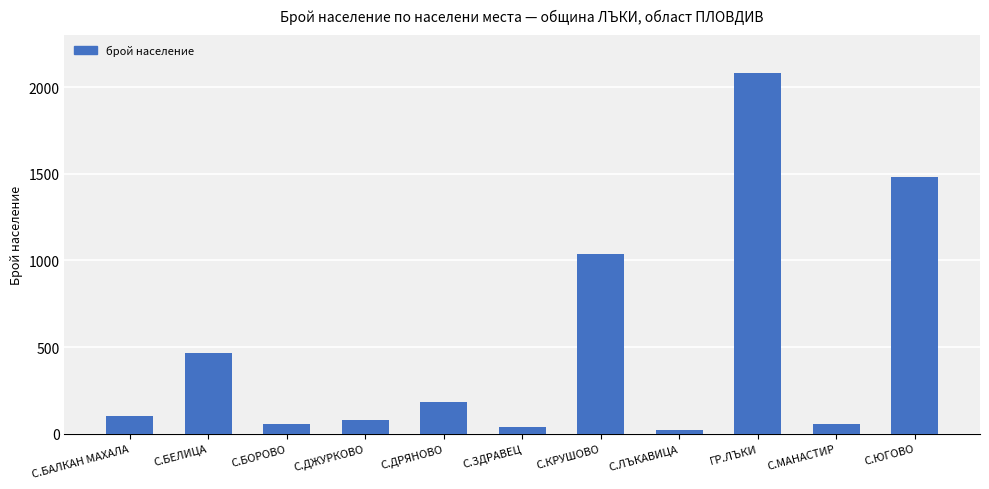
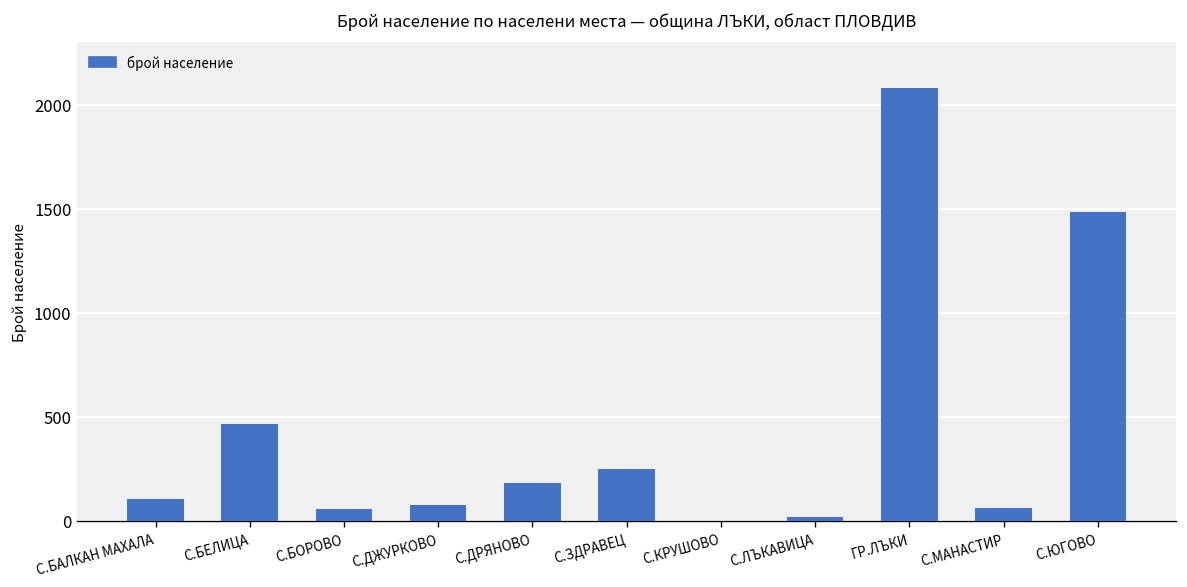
  {
    "С.БАЛКАН МАХАЛА": 110,
    "С.БЕЛИЦА": 460,
    "С.БОРОВО": 60,
    "С.ДЖУРКОВО": 80,
    "С.ДРЯНОВО": 180,
-   "С.ЗДРАВЕЦ": 40,
-   "С.КРУШОВО": 1040,
+   "С.ЗДРАВЕЦ": 250,
+   "С.КРУШОВО": 0,
    "С.ЛЪКАВИЦА": 20,
    "ГР.ЛЪКИ": 2080,
    "С.МАНАСТИР": 60,
    "С.ЮГОВО": 1480
  }
